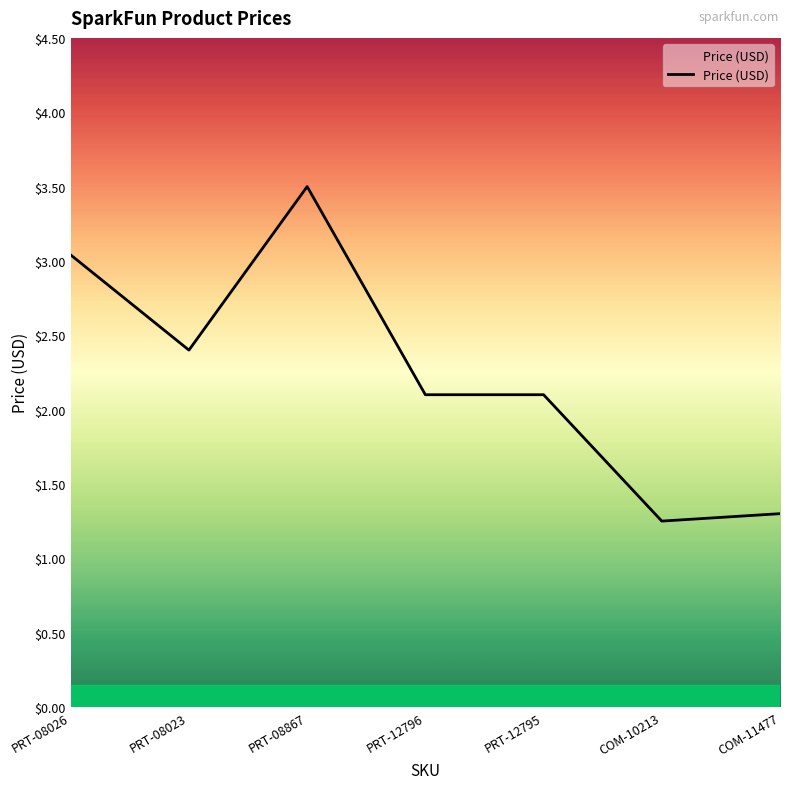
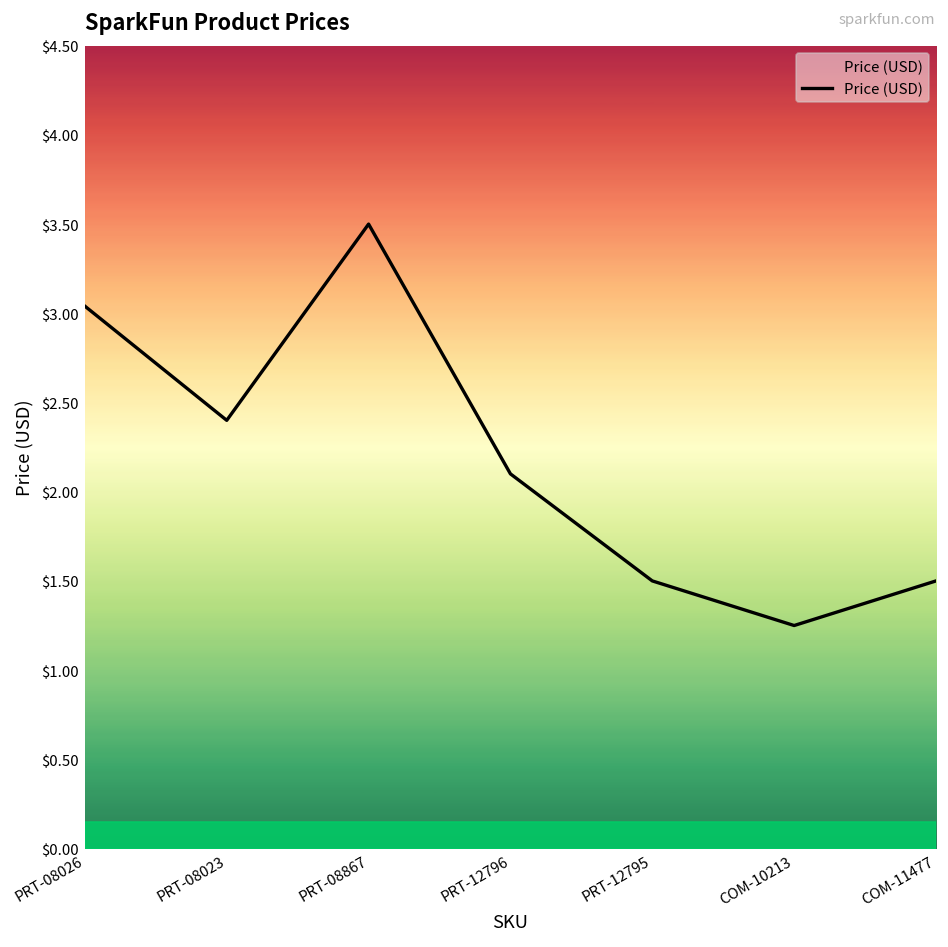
  {
    "PRT-08026": "$3.04",
    "PRT-08023": "$2.4",
    "PRT-08867": "$3.5",
    "PRT-12796": "$2.1",
-   "PRT-12795": "$2.1",
+   "PRT-12795": "$1.5",
    "COM-10213": "$1.25",
-   "COM-11477": "$1.3"
+   "COM-11477": "$1.5"
  }
